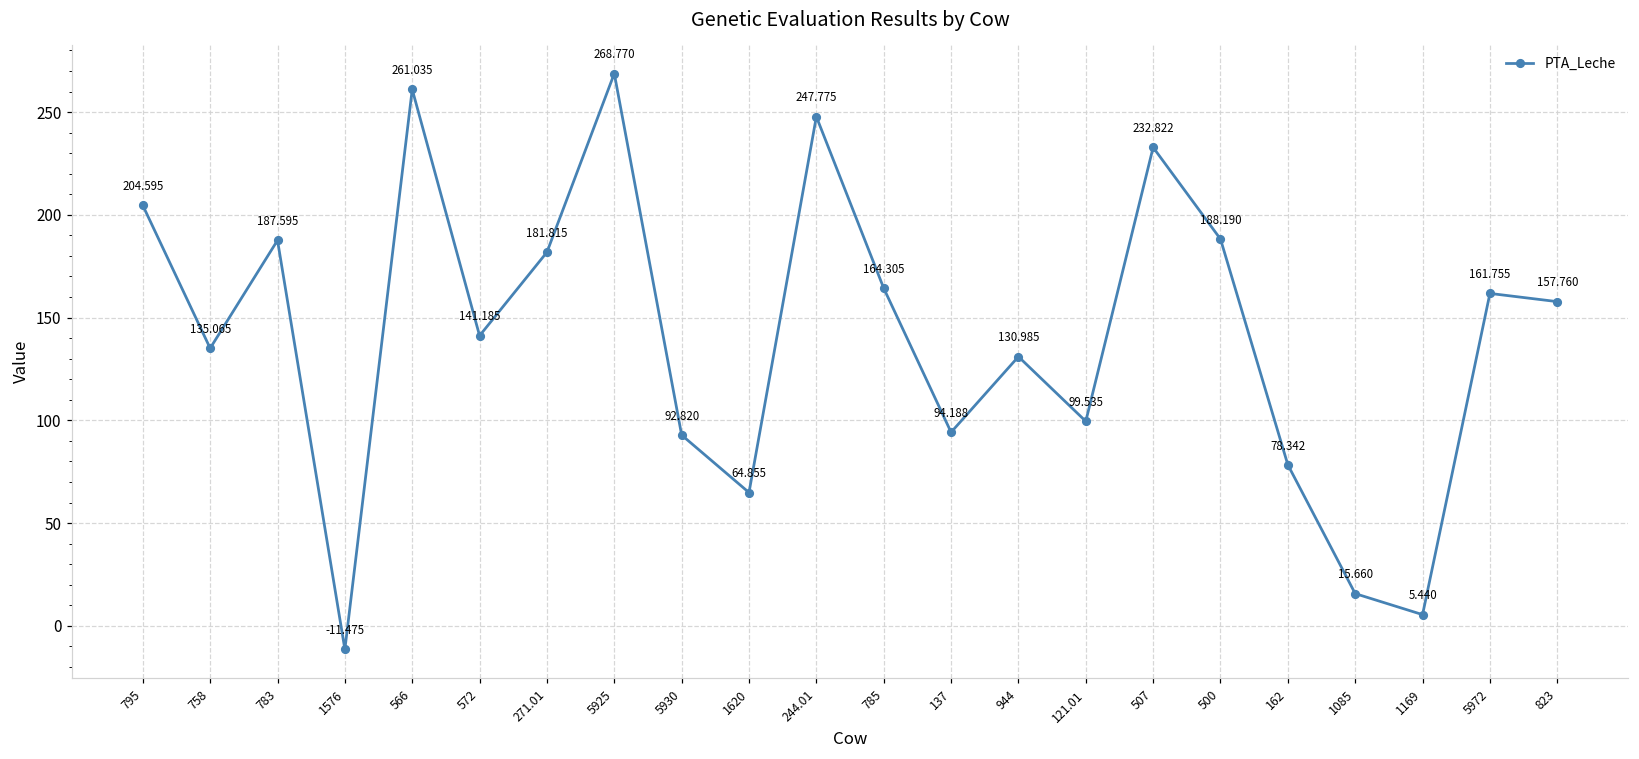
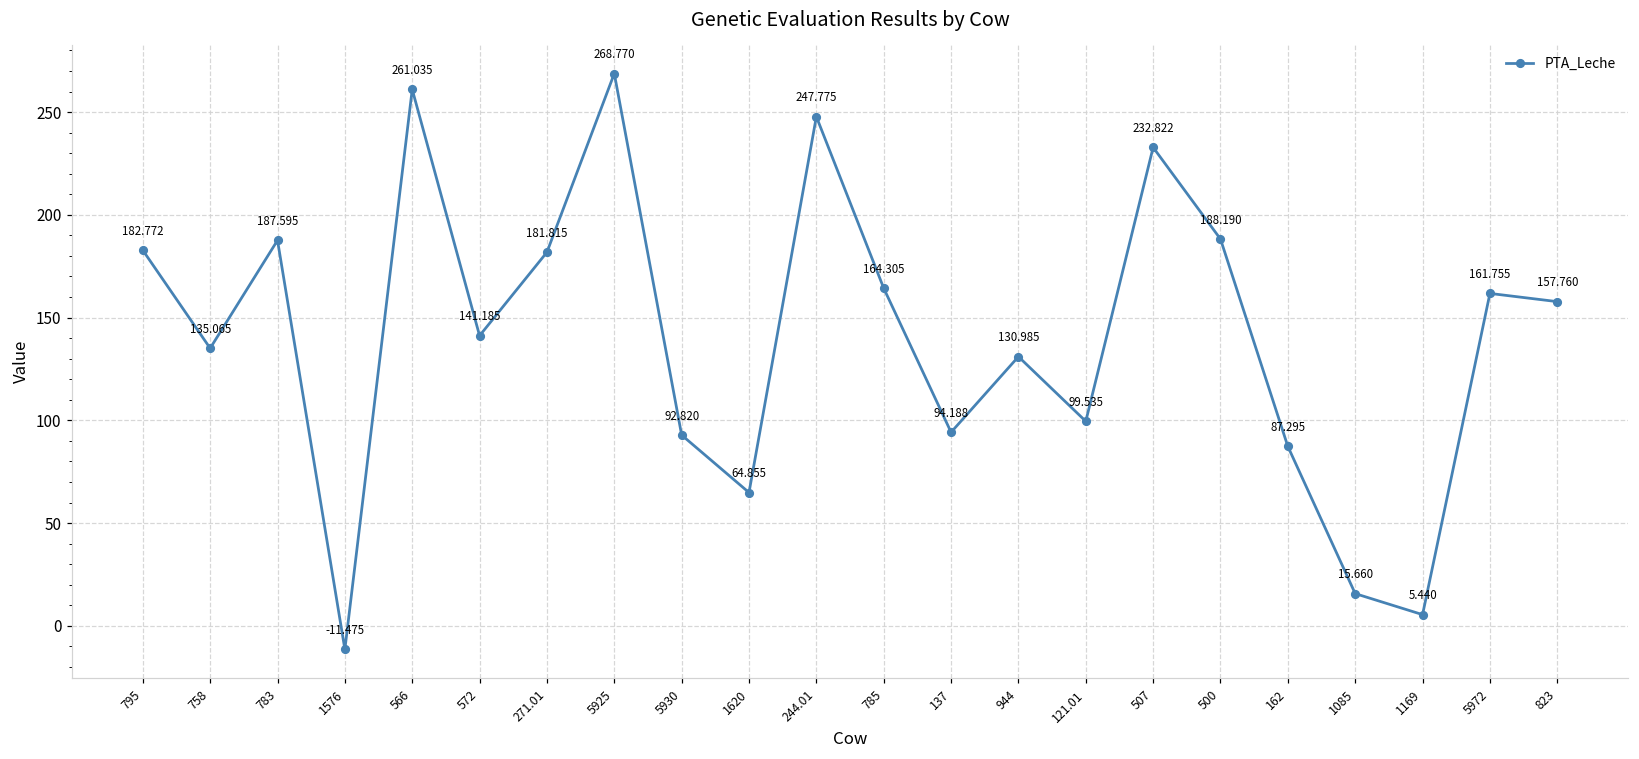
  {
-   "795": 204.595,
+   "795": 182.772,
    "758": 135.065,
    "783": 187.595,
    "1576": -11.475,
    "566": 261.035,
    "572": 141.185,
    "271.01": 181.815,
    "5925": 268.770,
    "5930": 92.820,
    "1620": 64.855,
    "244.01": 247.775,
    "785": 164.305,
    "137": 94.188,
    "944": 130.985,
    "121.01": 99.535,
    "507": 232.822,
    "500": 188.190,
-   "162": 78.342,
+   "162": 87.295,
    "1085": 15.660,
    "1169": 5.440,
    "5972": 161.755,
    "823": 157.760
  }
